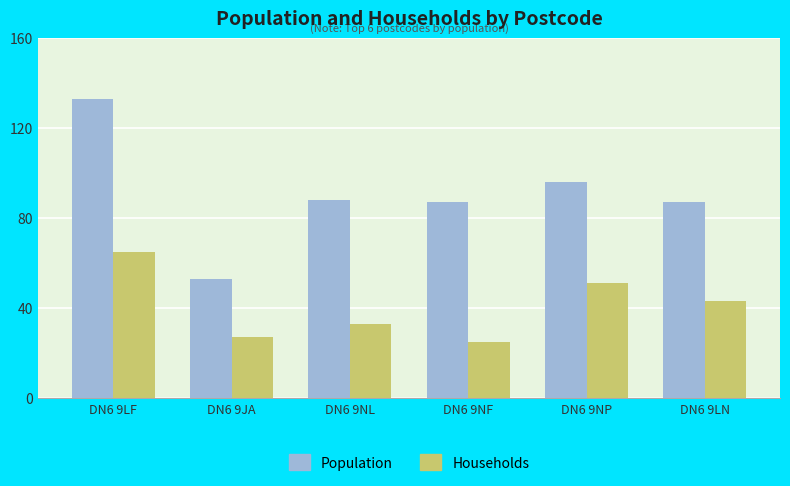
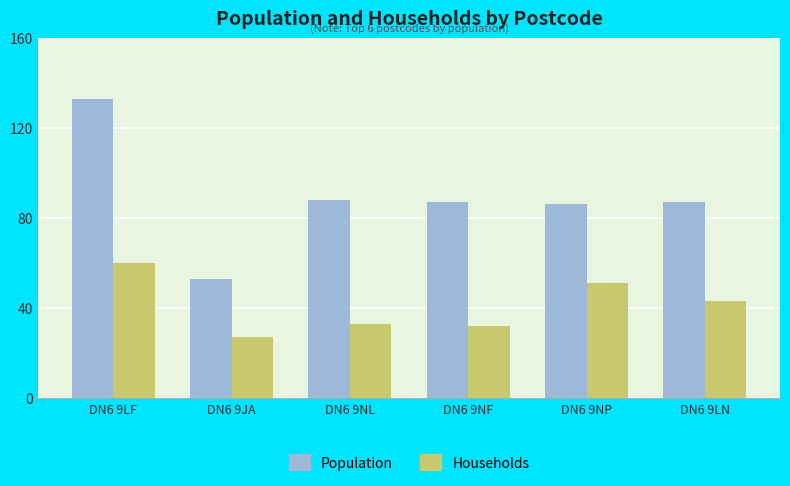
  {
    "Population": {
      "DN6 9LF": 133,
      "DN6 9JA": 53,
      "DN6 9NL": 88,
      "DN6 9NF": 87,
-     "DN6 9NP": 96,
+     "DN6 9NP": 86,
      "DN6 9LN": 87
    },
    "Households": {
-     "DN6 9LF": 65,
+     "DN6 9LF": 60,
      "DN6 9JA": 27,
      "DN6 9NL": 33,
-     "DN6 9NF": 25,
+     "DN6 9NF": 32,
      "DN6 9NP": 51,
      "DN6 9LN": 43
    }
  }
